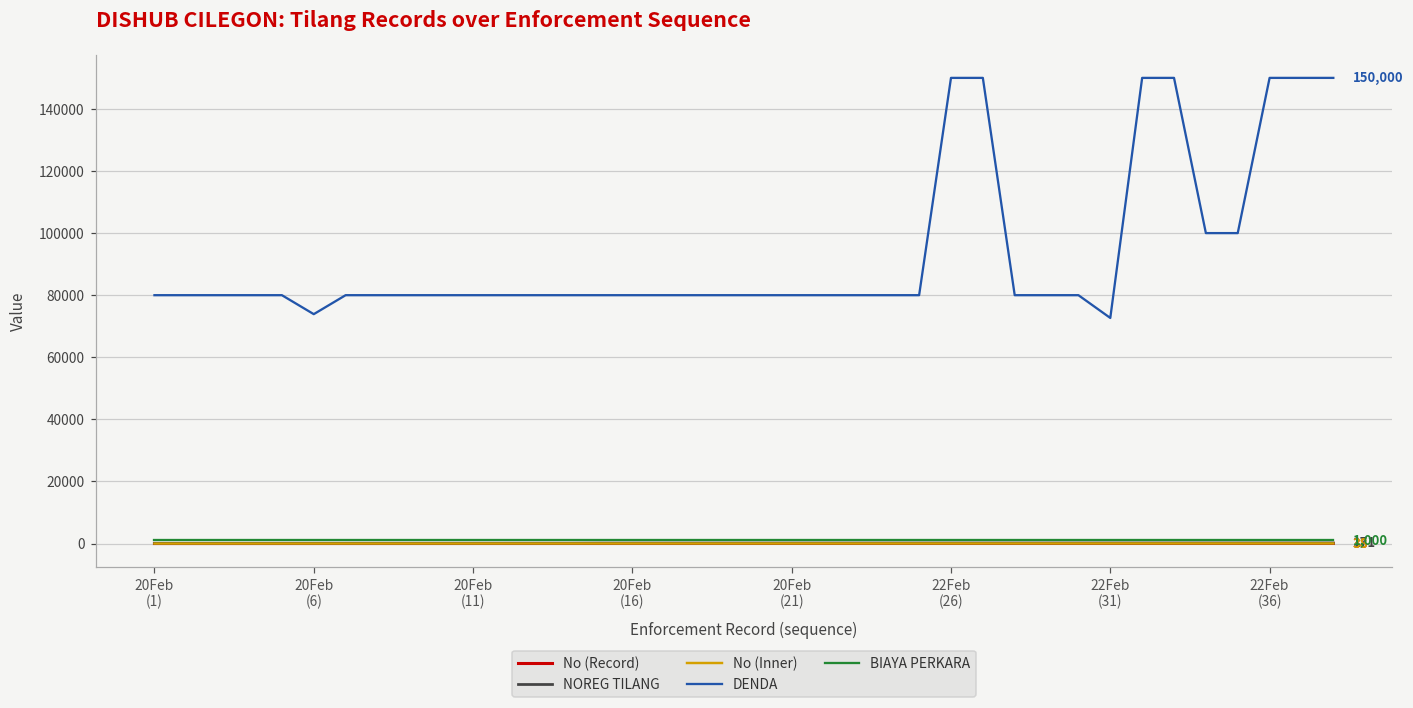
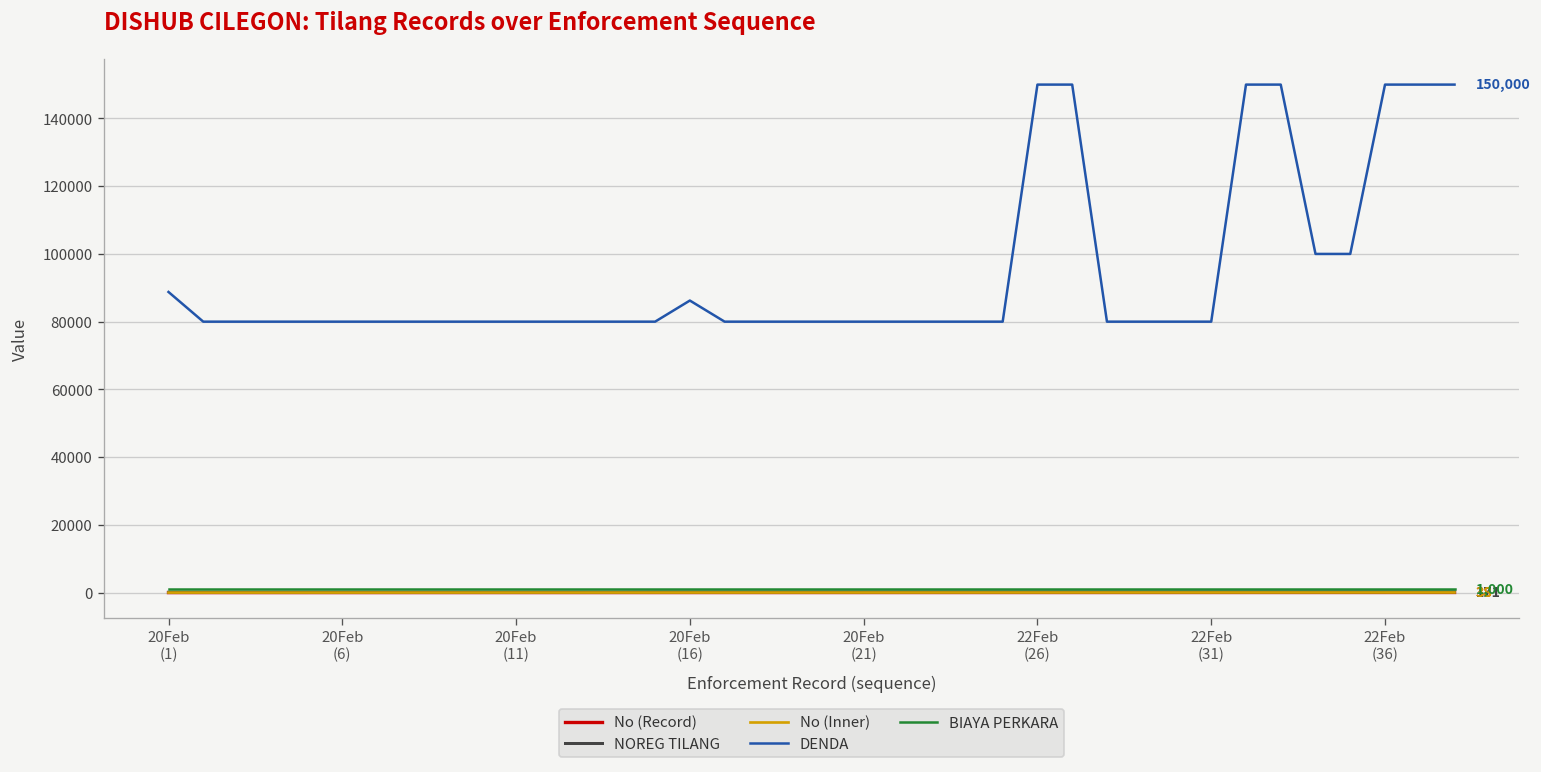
  {
    "No (Inner)": {
      "20Feb (1)": 0,
      "20Feb (6)": 0,
      "20Feb (11)": 0,
      "20Feb (16)": 0,
      "20Feb (21)": 0,
      "22Feb (26)": 0,
      "22Feb (31)": 0,
      "22Feb (36)": 0
    },
    "DENDA": {
-     "20Feb (1)": 80000,
-     "20Feb (6)": 74000,
+     "20Feb (1)": 89000,
+     "20Feb (6)": 80000,
      "20Feb (11)": 80000,
-     "20Feb (16)": 80000,
+     "20Feb (16)": 86000,
      "20Feb (21)": 80000,
      "22Feb (26)": 150000,
-     "22Feb (31)": 73000,
+     "22Feb (31)": 80000,
      "22Feb (36)": 150000
    },
    "BIAYA PERKARA": {
      "20Feb (1)": 1000
    }
  }
